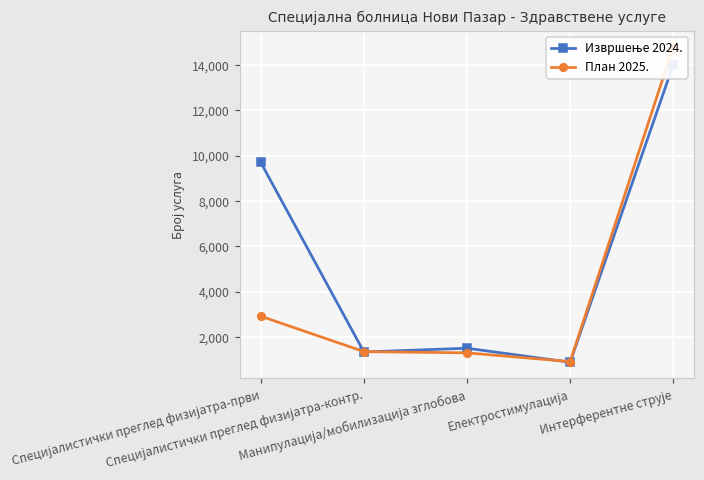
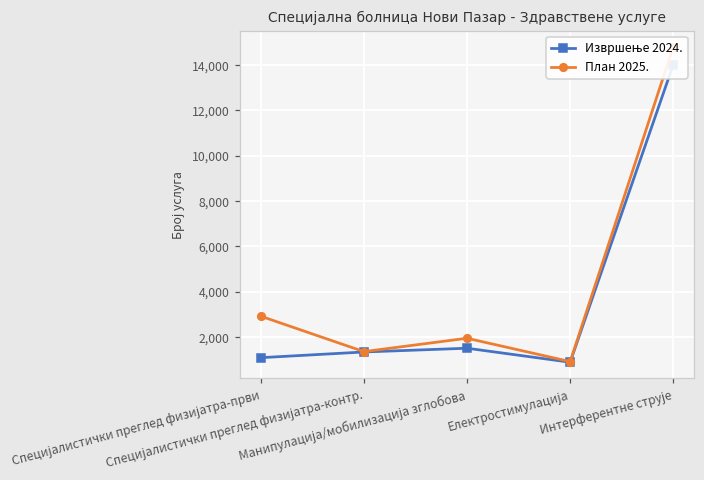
  {
    "Извршење 2024.": {
-     "Специјалистички преглед физијатра-први": "9,700",
+     "Специјалистички преглед физијатра-први": "1,100",
      "Манипулација/мобилизација зглобова": "1,500"
    },
    "План 2025.": {
      "Специјалистички преглед физијатра-први": "2,900",
-     "Манипулација/мобилизација зглобова": "1,300"
+     "Манипулација/мобилизација зглобова": "1,900"
    }
  }
